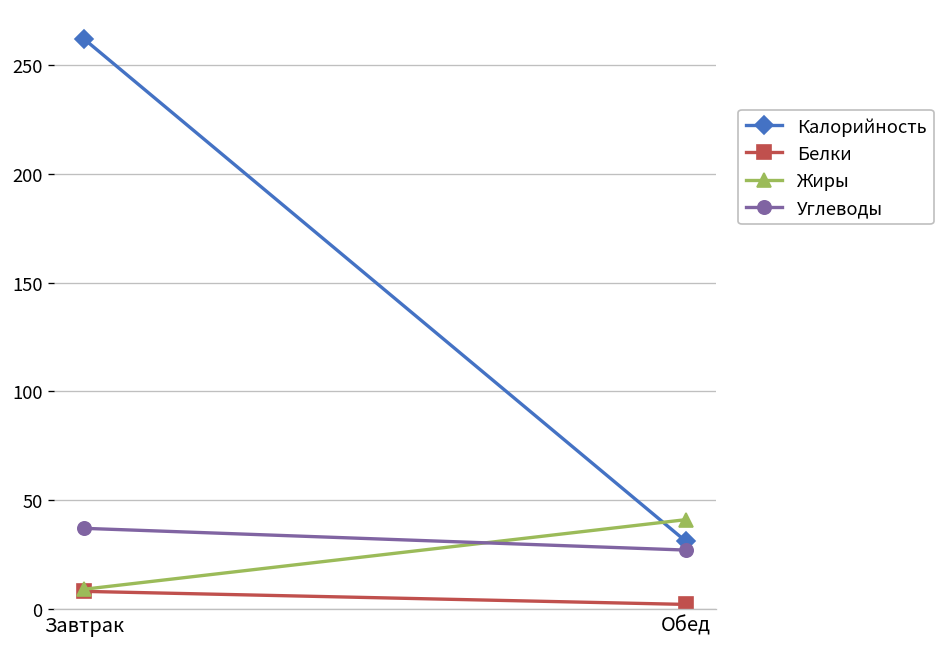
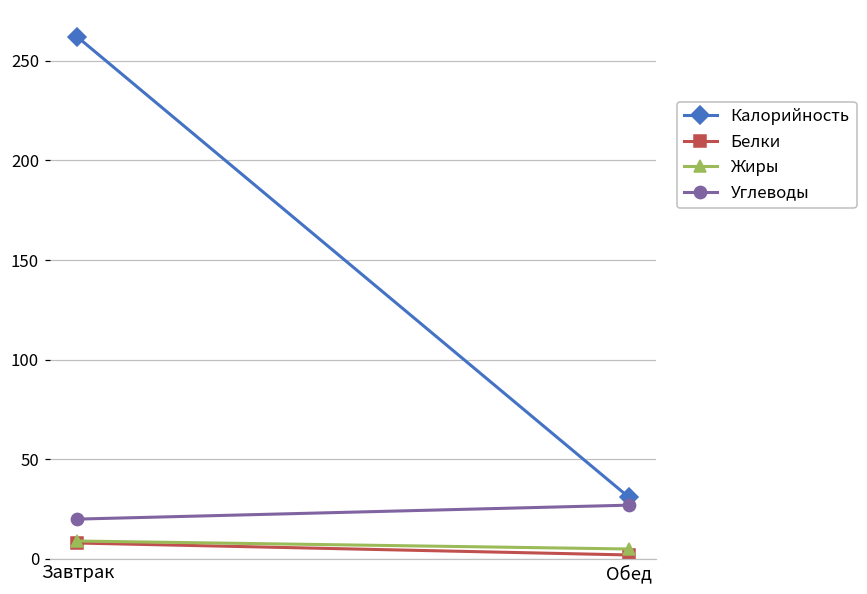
  {
    "Калорийность": {
      "Завтрак": 262,
      "Обед": 31
    },
    "Белки": {
      "Обед": 2
    },
    "Жиры": {
-     "Обед": 41
+     "Обед": 5
    },
    "Углеводы": {
-     "Завтрак": 37,
+     "Завтрак": 20,
      "Обед": 27
    }
  }
